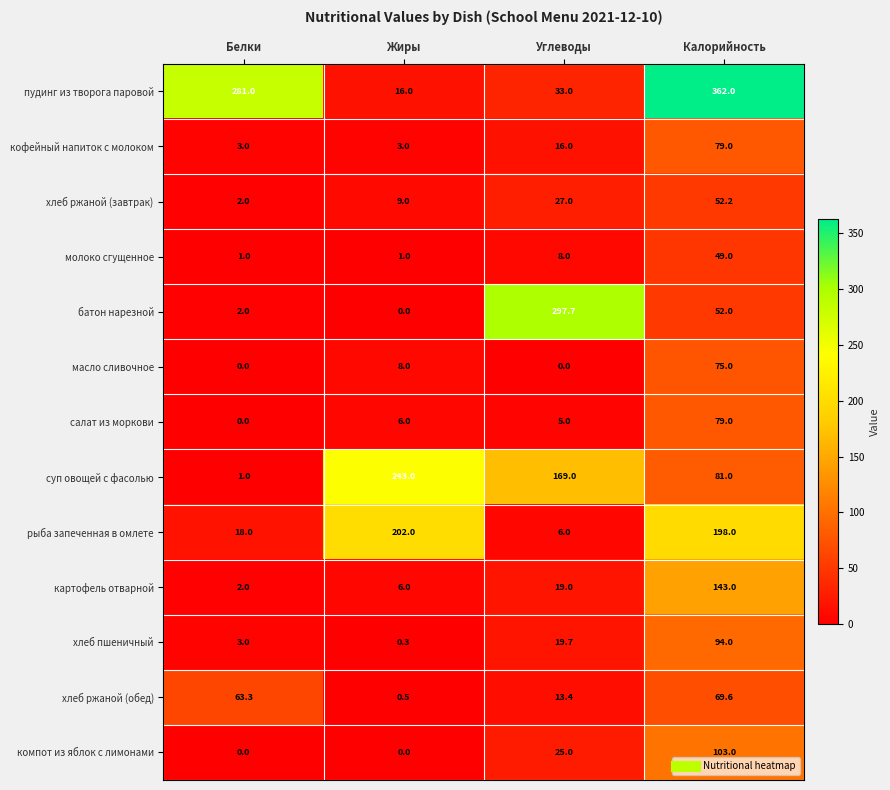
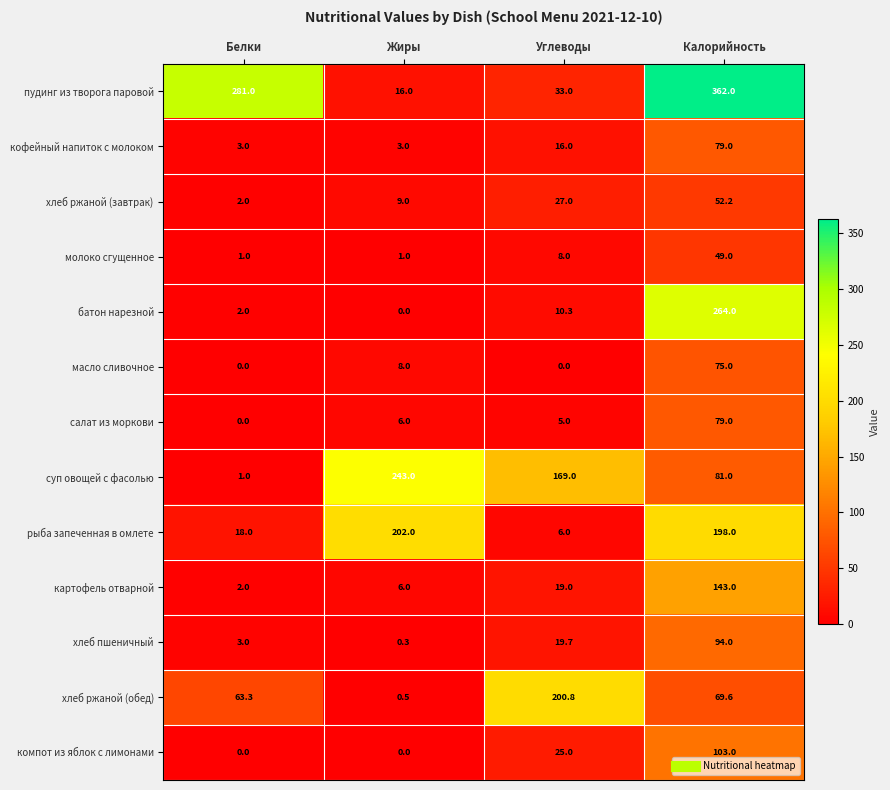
  {
    "пудинг из творога паровой": {
      "Белки": 281.0,
      "Жиры": 16.0,
      "Углеводы": 33.0,
      "Калорийность": 362.0
    },
    "кофейный напиток с молоком": {
      "Белки": 3.0,
      "Жиры": 3.0,
      "Углеводы": 16.0,
      "Калорийность": 79.0
    },
    "хлеб ржаной (завтрак)": {
      "Белки": 2.0,
      "Жиры": 9.0,
      "Углеводы": 27.0,
      "Калорийность": 52.2
    },
    "молоко сгущенное": {
      "Белки": 1.0,
      "Жиры": 1.0,
      "Углеводы": 8.0,
      "Калорийность": 49.0
    },
    "батон нарезной": {
      "Белки": 2.0,
      "Жиры": 0.0,
-     "Углеводы": 297.7,
-     "Калорийность": 52.0
+     "Углеводы": 10.3,
+     "Калорийность": 264.0
    },
    "масло сливочное": {
      "Белки": 0.0,
      "Жиры": 8.0,
      "Углеводы": 0.0,
      "Калорийность": 75.0
    },
    "салат из моркови": {
      "Белки": 0.0,
      "Жиры": 6.0,
      "Углеводы": 5.0,
      "Калорийность": 79.0
    },
    "суп овощей с фасолью": {
      "Белки": 1.0,
      "Жиры": 243.0,
      "Углеводы": 169.0,
      "Калорийность": 81.0
    },
    "рыба запеченная в омлете": {
      "Белки": 18.0,
      "Жиры": 202.0,
      "Углеводы": 6.0,
      "Калорийность": 198.0
    },
    "картофель отварной": {
      "Белки": 2.0,
      "Жиры": 6.0,
      "Углеводы": 19.0,
      "Калорийность": 143.0
    },
    "хлеб пшеничный": {
      "Белки": 3.0,
      "Жиры": 0.3,
      "Углеводы": 19.7,
      "Калорийность": 94.0
    },
    "хлеб ржаной (обед)": {
      "Белки": 63.3,
      "Жиры": 0.5,
-     "Углеводы": 13.4,
+     "Углеводы": 200.8,
      "Калорийность": 69.6
    },
    "компот из яблок с лимонами": {
      "Белки": 0.0,
      "Жиры": 0.0,
      "Углеводы": 25.0,
      "Калорийность": 103.0
    }
  }
